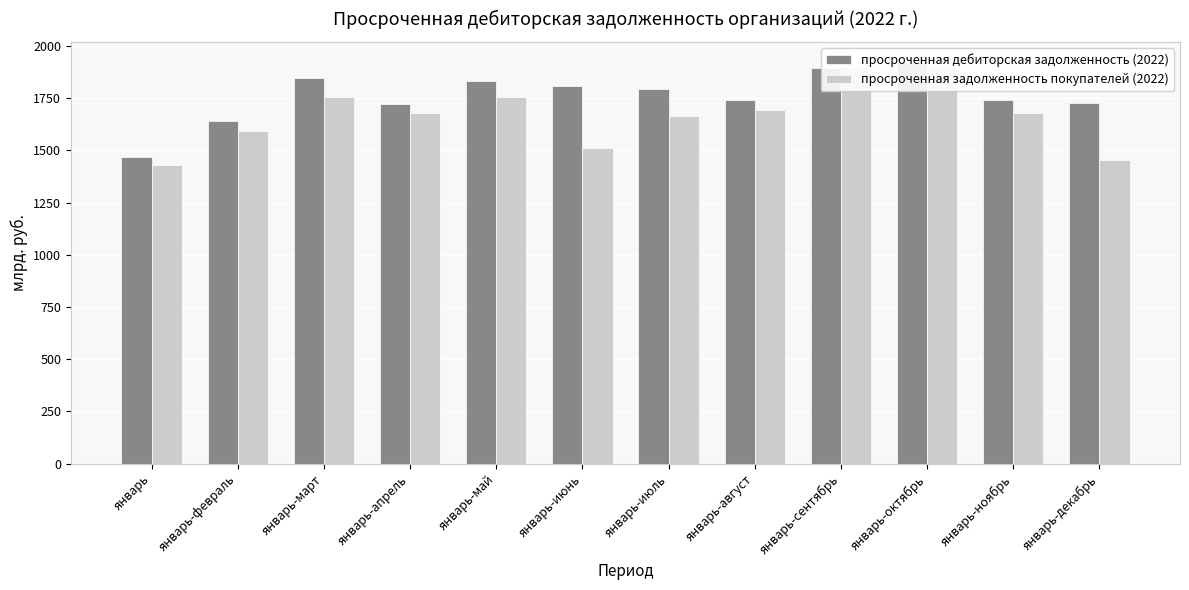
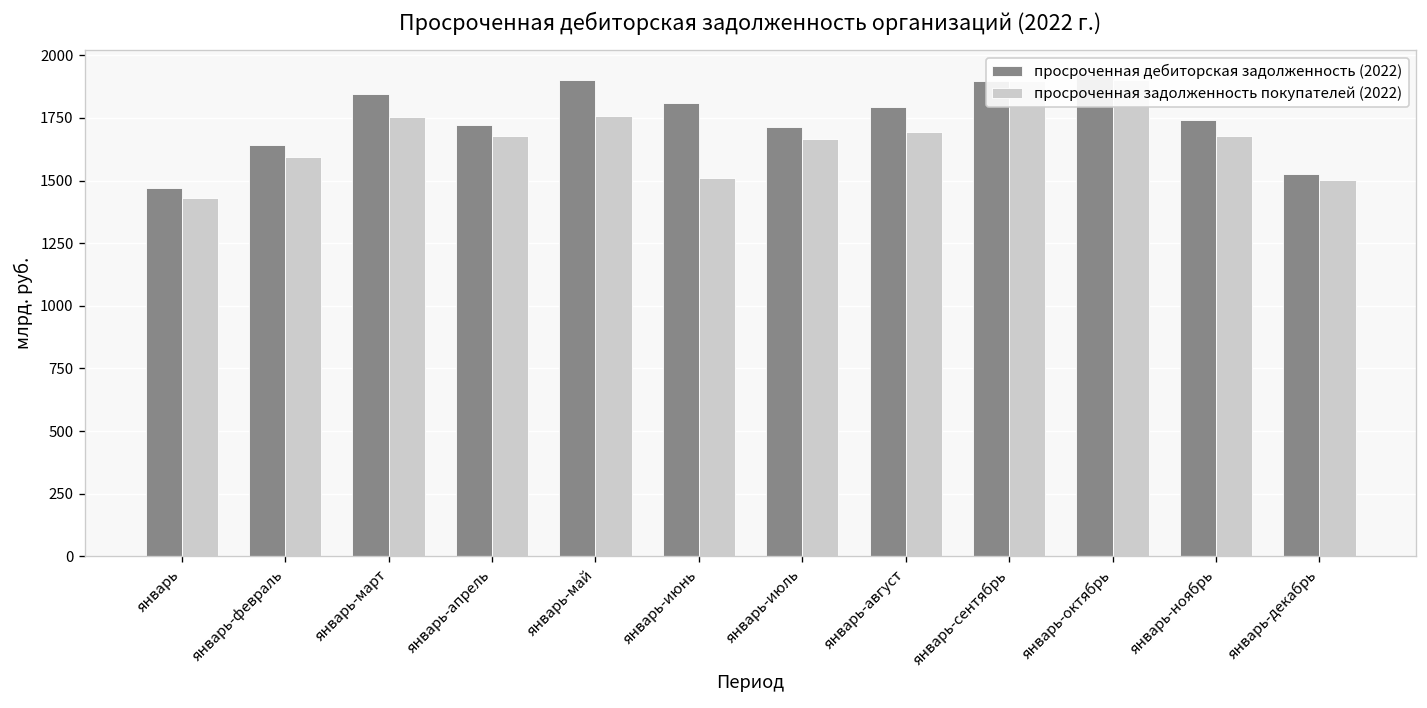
  {
    "просроченная дебиторская задолженность (2022)": {
      "январь": 1470,
      "январь-февраль": 1640,
      "январь-март": 1850,
      "январь-апрель": 1720,
-     "январь-май": 1840,
+     "январь-май": 1900,
      "январь-июнь": 1810,
-     "январь-июль": 1800,
-     "январь-август": 1740,
+     "январь-июль": 1720,
+     "январь-август": 1790,
      "январь-ноябрь": 1740,
-     "январь-декабрь": 1730
+     "январь-декабрь": 1520
    },
    "просроченная задолженность покупателей (2022)": {
      "январь": 1430,
      "январь-февраль": 1590,
      "январь-март": 1750,
      "январь-апрель": 1680,
      "январь-май": 1760,
      "январь-июнь": 1510,
      "январь-июль": 1670,
      "январь-август": 1700,
      "январь-ноябрь": 1680,
-     "январь-декабрь": 1450
+     "январь-декабрь": 1500
    }
  }
